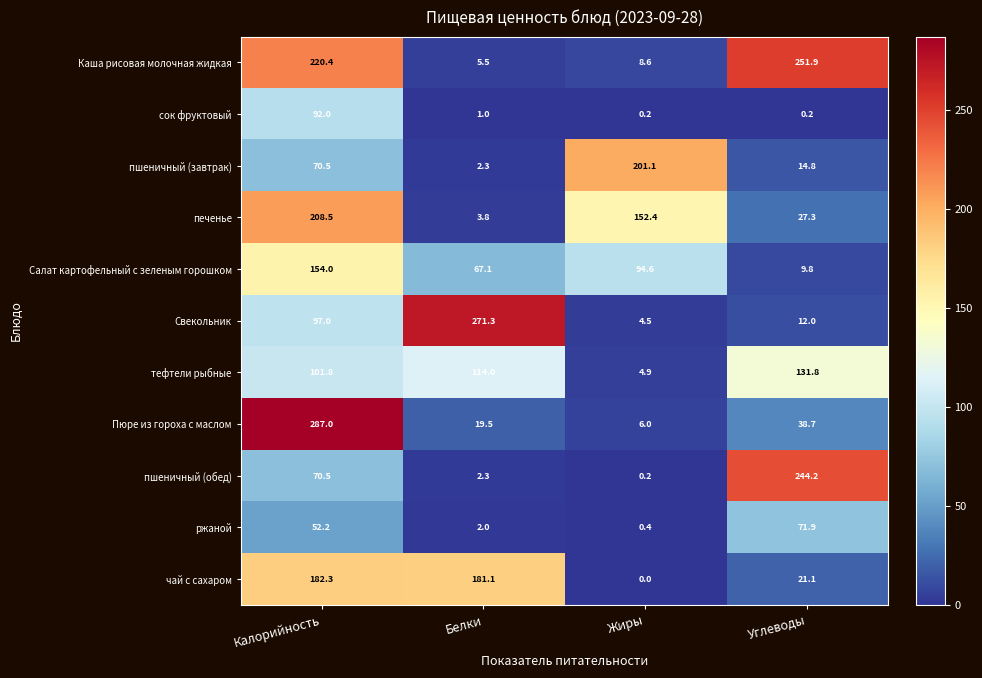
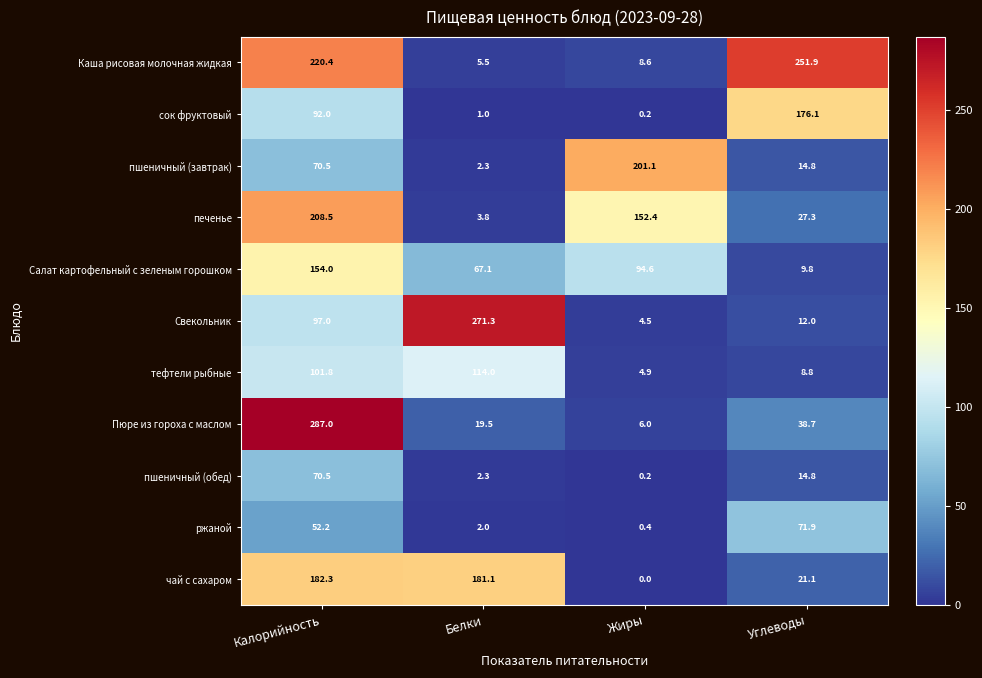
  {
    "Каша рисовая молочная жидкая": {
      "Калорийность": 220.4,
      "Белки": 5.5,
      "Жиры": 8.6,
      "Углеводы": 251.9
    },
    "сок фруктовый": {
      "Калорийность": 92.0,
      "Белки": 1.0,
      "Жиры": 0.2,
-     "Углеводы": 0.2
+     "Углеводы": 176.1
    },
    "пшеничный (завтрак)": {
      "Калорийность": 70.5,
      "Белки": 2.3,
      "Жиры": 201.1,
      "Углеводы": 14.8
    },
    "печенье": {
      "Калорийность": 208.5,
      "Белки": 3.8,
      "Жиры": 152.4,
      "Углеводы": 27.3
    },
    "Салат картофельный с зеленым горошком": {
      "Калорийность": 154.0,
      "Белки": 67.1,
      "Жиры": 94.6,
      "Углеводы": 9.8
    },
    "Свекольник": {
      "Калорийность": 97.0,
      "Белки": 271.3,
      "Жиры": 4.5,
      "Углеводы": 12.0
    },
    "тефтели рыбные": {
      "Калорийность": 101.8,
      "Жиры": 4.9,
-     "Углеводы": 131.8
+     "Углеводы": 8.8
    },
    "Пюре из гороха с маслом": {
      "Калорийность": 287.0,
      "Белки": 19.5,
      "Жиры": 6.0,
      "Углеводы": 38.7
    },
    "пшеничный (обед)": {
      "Калорийность": 70.5,
      "Белки": 2.3,
      "Жиры": 0.2,
-     "Углеводы": 244.2
+     "Углеводы": 14.8
    },
    "ржаной": {
      "Калорийность": 52.2,
      "Белки": 2.0,
      "Жиры": 0.4,
      "Углеводы": 71.9
    },
    "чай с сахаром": {
      "Калорийность": 182.3,
      "Белки": 181.1,
      "Жиры": 0.0,
      "Углеводы": 21.1
    }
  }
